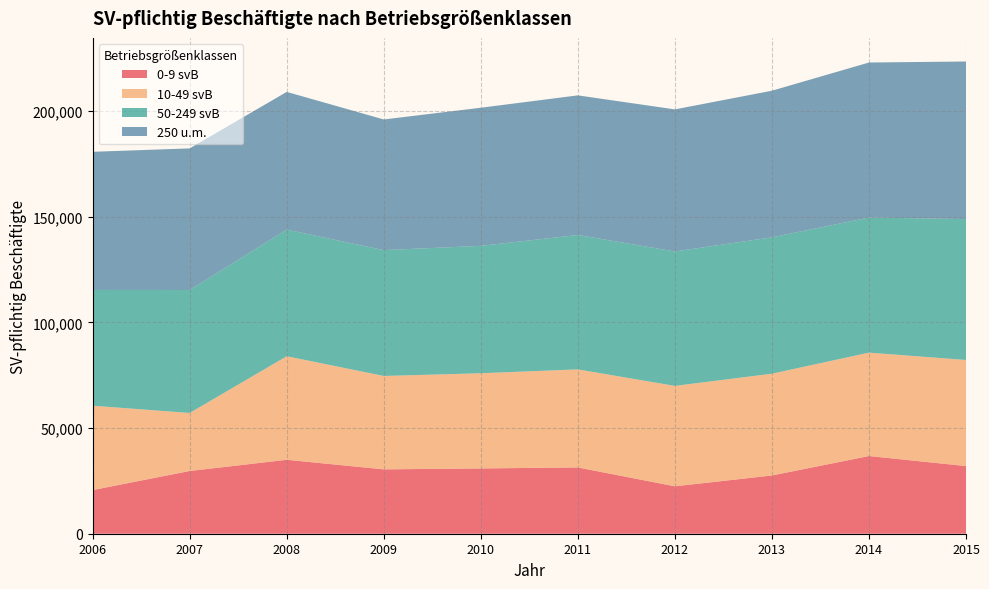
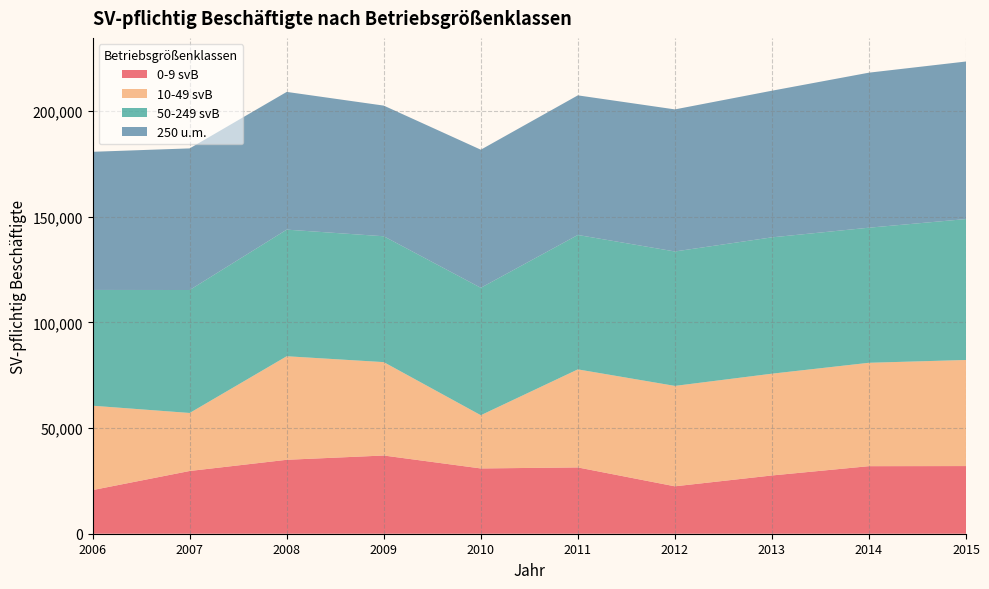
  {
    "0-9 svB": {
      "2006": "21,000",
      "2007": "30,000",
      "2008": "35,000",
-     "2009": "30,000",
+     "2009": "37,000",
      "2010": "31,000",
      "2011": "31,000",
      "2012": "22,000",
      "2013": "28,000",
-     "2014": "37,000",
+     "2014": "32,000",
      "2015": "32,000"
    },
    "10-49 svB": {
      "2006": "40,000",
      "2007": "27,000",
      "2008": "49,000",
      "2009": "44,000",
-     "2010": "45,000",
+     "2010": "25,000",
      "2011": "46,000",
      "2012": "48,000",
      "2013": "48,000",
      "2014": "49,000",
      "2015": "50,000"
    }
  }
